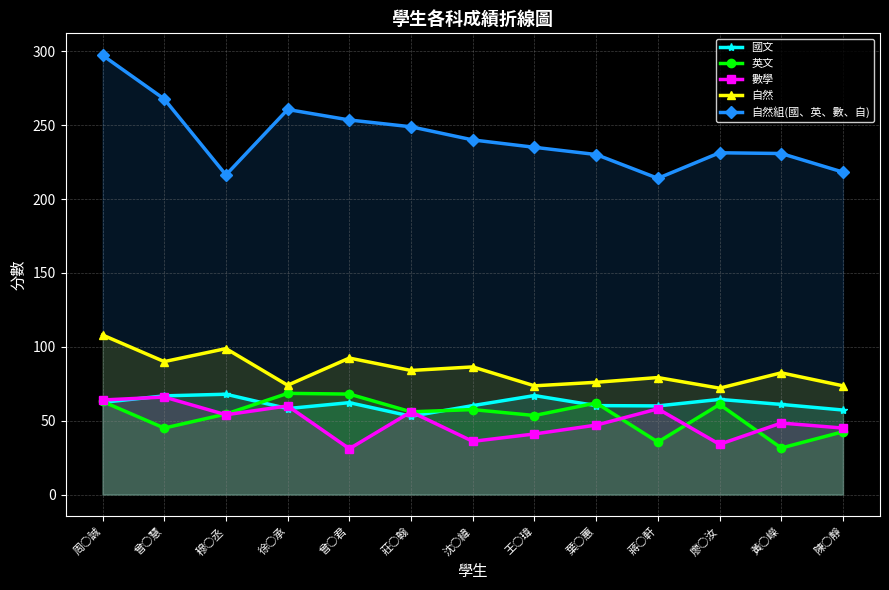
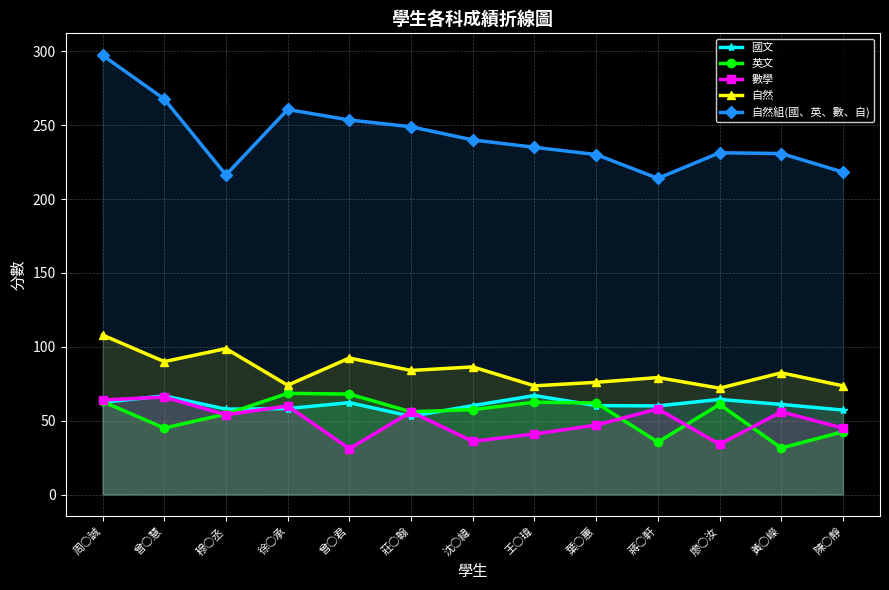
  {
    "國文": {
-     "穆○丞": 68,
+     "穆○丞": 58,
      "徐○承": 58,
      "曾○君": 62,
      "莊○翰": 53,
      "沈○緯": 60,
      "王○瑋": 67,
      "葉○蕙": 60,
      "蔣○軒": 60,
      "廖○汝": 64,
      "黃○嶸": 61,
      "陳○靜": 57
    },
    "英文": {
      "曾○慧": 45,
      "徐○承": 69,
      "曾○君": 68,
      "沈○緯": 58,
-     "王○瑋": 54,
+     "王○瑋": 63,
      "葉○蕙": 62,
      "蔣○軒": 36,
      "廖○汝": 61,
      "黃○嶸": 32,
      "陳○靜": 43
    },
    "數學": {
      "徐○承": 60,
      "曾○君": 31,
      "沈○緯": 36,
      "王○瑋": 41,
      "葉○蕙": 47,
      "蔣○軒": 58,
      "廖○汝": 34,
-     "黃○嶸": 48,
+     "黃○嶸": 56,
      "陳○靜": 45
    },
    "自然": {
      "周○誠": 108,
      "曾○慧": 90,
      "穆○丞": 99,
      "徐○承": 74,
      "曾○君": 92,
      "莊○翰": 84,
      "沈○緯": 86,
      "王○瑋": 74,
      "葉○蕙": 76,
      "蔣○軒": 79,
      "廖○汝": 72,
      "黃○嶸": 82,
      "陳○靜": 74
    },
    "自然組(國、英、數、自)": {
      "周○誠": 297,
      "曾○慧": 268,
      "穆○丞": 216,
      "徐○承": 261,
      "曾○君": 254,
      "莊○翰": 249,
      "沈○緯": 240,
      "王○瑋": 235,
      "葉○蕙": 230,
      "蔣○軒": 214,
      "廖○汝": 231,
      "黃○嶸": 231,
      "陳○靜": 218
    }
  }
